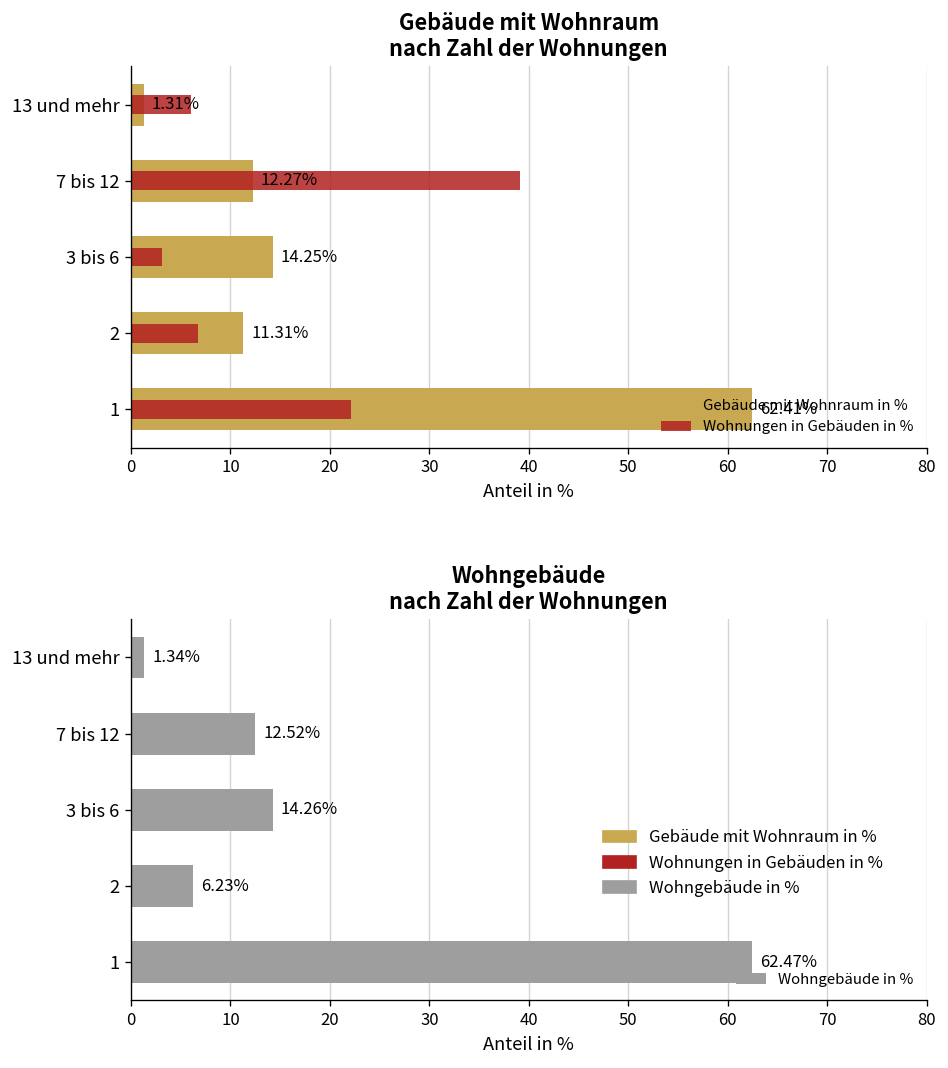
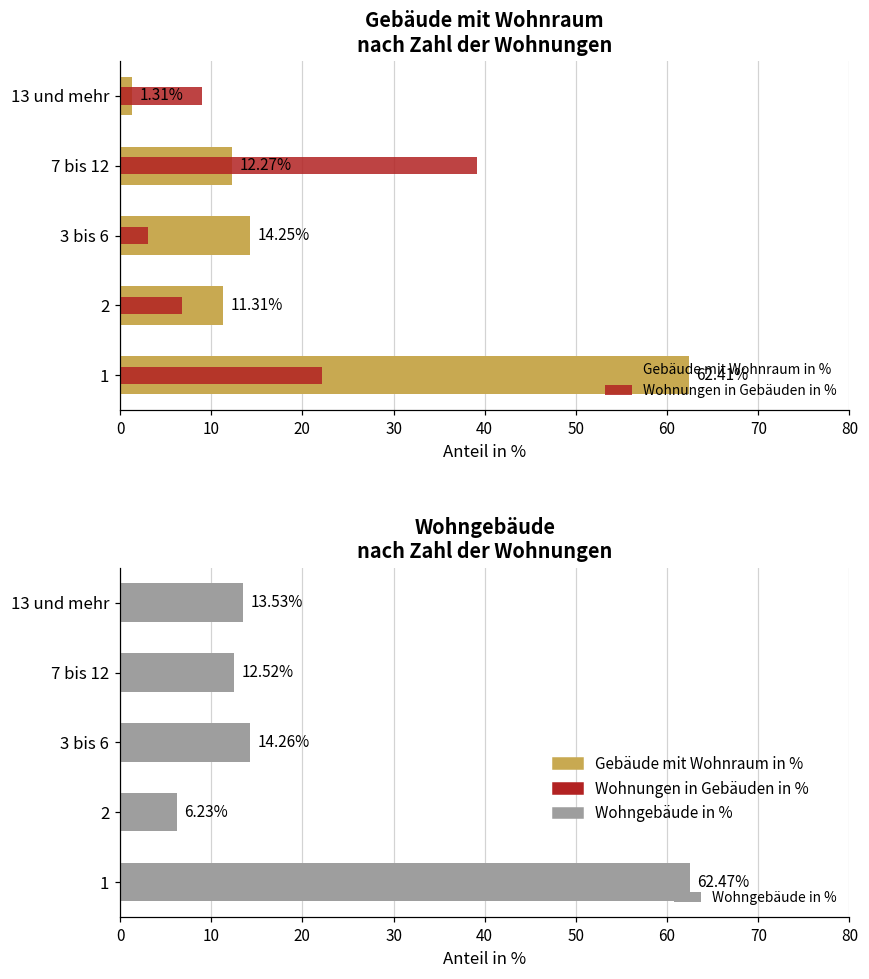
  {
    "Gebäude mit Wohnraum nach Zahl der Wohnungen": {
      "Gebäude mit Wohnraum in %": {
        "3 bis 6": "14.25%",
        "2": "11.31%",
        "1": "62.41%"
      },
      "Wohnungen in Gebäuden in %": {
-       "13 und mehr": "6"
+       "13 und mehr": "9"
      }
    },
    "Wohngebäude nach Zahl der Wohnungen": {
-     "13 und mehr": "1.34%",
+     "13 und mehr": "13.53%",
      "7 bis 12": "12.52%",
      "3 bis 6": "14.26%",
      "2": "6.23%",
      "1": "62.47%"
    }
  }
